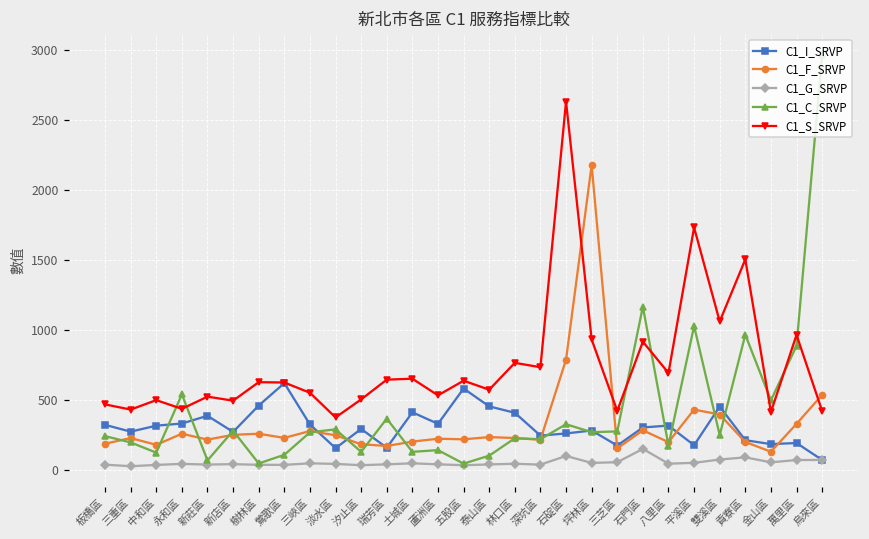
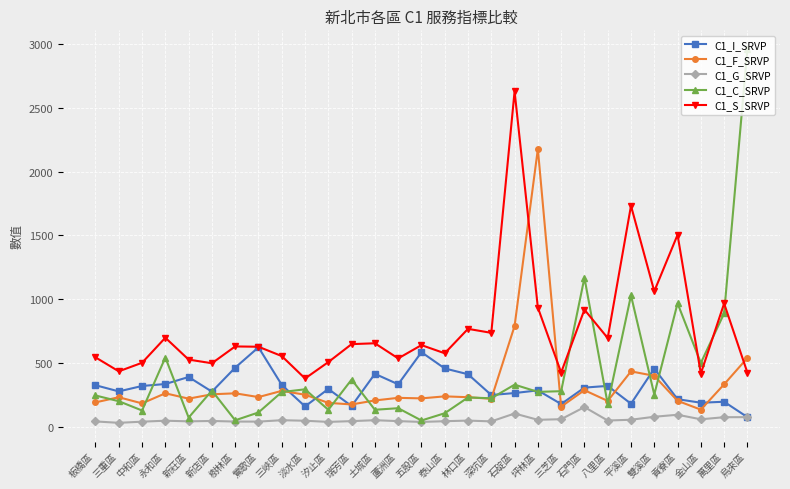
  {
    "C1_I_SRVP": {
      "板橋區": 320,
      "三重區": 280,
      "中和區": 320,
      "永和區": 330,
      "新莊區": 390,
      "樹林區": 460,
      "三峽區": 330,
      "淡水區": 160,
      "汐止區": 300,
      "土城區": 410,
      "蘆洲區": 330,
      "五股區": 580,
      "泰山區": 460,
      "林口區": 410,
      "深坑區": 250,
      "石碇區": 260,
      "石門區": 310,
      "八里區": 320,
      "平溪區": 180,
      "雙溪區": 450,
      "金山區": 190,
      "萬里區": 190
    },
    "C1_F_SRVP": {
      "板橋區": 190,
      "三重區": 230,
      "中和區": 180,
      "永和區": 260,
      "新莊區": 220,
      "新店區": 250,
      "樹林區": 260,
      "鶯歌區": 230,
      "淡水區": 250,
      "汐止區": 190,
      "土城區": 200,
      "蘆洲區": 230,
      "五股區": 220,
      "泰山區": 240,
      "石碇區": 790,
      "坪林區": 2180,
      "石門區": 290,
      "八里區": 200,
      "平溪區": 430,
      "雙溪區": 400,
      "金山區": 130,
      "萬里區": 330,
      "烏來區": 540
    },
    "C1_G_SRVP": {
      "板橋區": 40,
      "三重區": 30,
      "中和區": 40,
      "永和區": 50,
      "新莊區": 40,
      "新店區": 40,
      "鶯歌區": 40,
      "三峽區": 50,
      "淡水區": 50,
      "汐止區": 40,
      "瑞芳區": 40,
      "土城區": 50,
      "蘆洲區": 40,
      "泰山區": 40,
      "林口區": 50,
      "深坑區": 40,
      "石碇區": 100,
      "坪林區": 50,
      "三芝區": 60,
      "石門區": 150,
      "八里區": 50,
      "平溪區": 50,
      "雙溪區": 80,
      "貢寮區": 90,
      "金山區": 60,
      "萬里區": 70
    },
    "C1_C_SRVP": {
      "板橋區": 240,
      "三重區": 200,
      "中和區": 130,
      "永和區": 540,
      "新莊區": 70,
      "鶯歌區": 110,
      "淡水區": 290,
      "汐止區": 130,
      "瑞芳區": 370,
      "土城區": 130,
      "蘆洲區": 140,
      "泰山區": 100,
      "石碇區": 330,
      "三芝區": 280,
      "石門區": 1170,
      "八里區": 180,
      "平溪區": 1030,
      "雙溪區": 250,
      "貢寮區": 970,
      "金山區": 500,
      "萬里區": 890
    },
    "C1_S_SRVP": {
-     "板橋區": 470,
+     "板橋區": 540,
      "三重區": 430,
      "中和區": 500,
-     "永和區": 440,
+     "永和區": 700,
      "新莊區": 530,
      "新店區": 500,
      "樹林區": 630,
      "三峽區": 550,
      "淡水區": 380,
      "汐止區": 510,
      "瑞芳區": 650,
      "土城區": 650,
      "蘆洲區": 530,
      "五股區": 640,
      "泰山區": 580,
      "林口區": 770,
      "深坑區": 740,
      "石碇區": 2630,
      "坪林區": 930,
      "三芝區": 420,
      "石門區": 920,
      "八里區": 690,
      "平溪區": 1730,
      "雙溪區": 1060,
      "貢寮區": 1500,
      "金山區": 420,
      "萬里區": 970,
      "烏來區": 420
    }
  }
